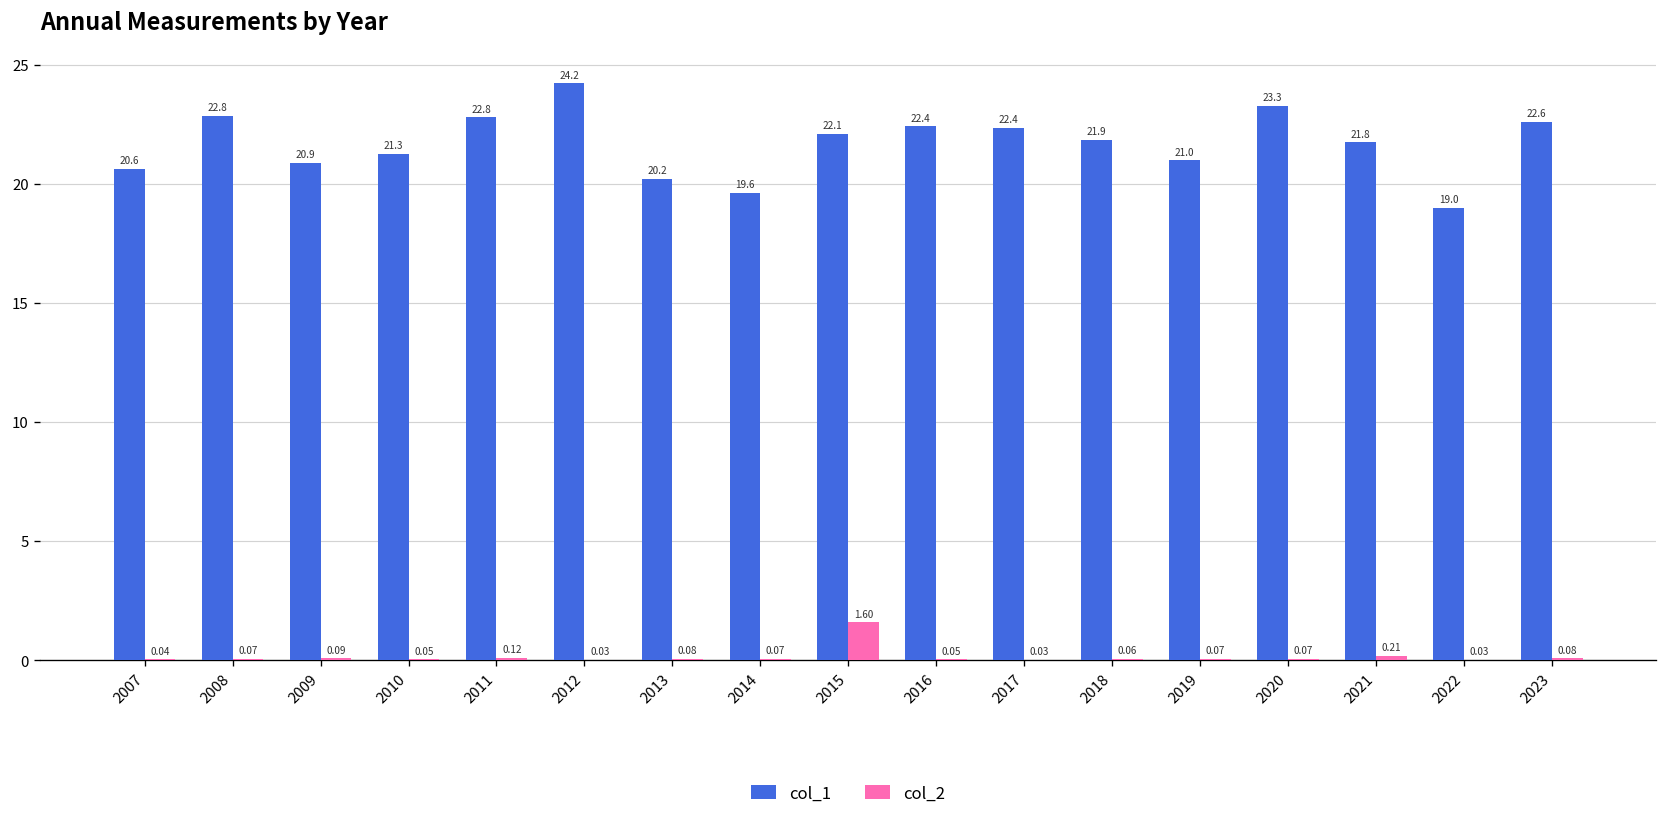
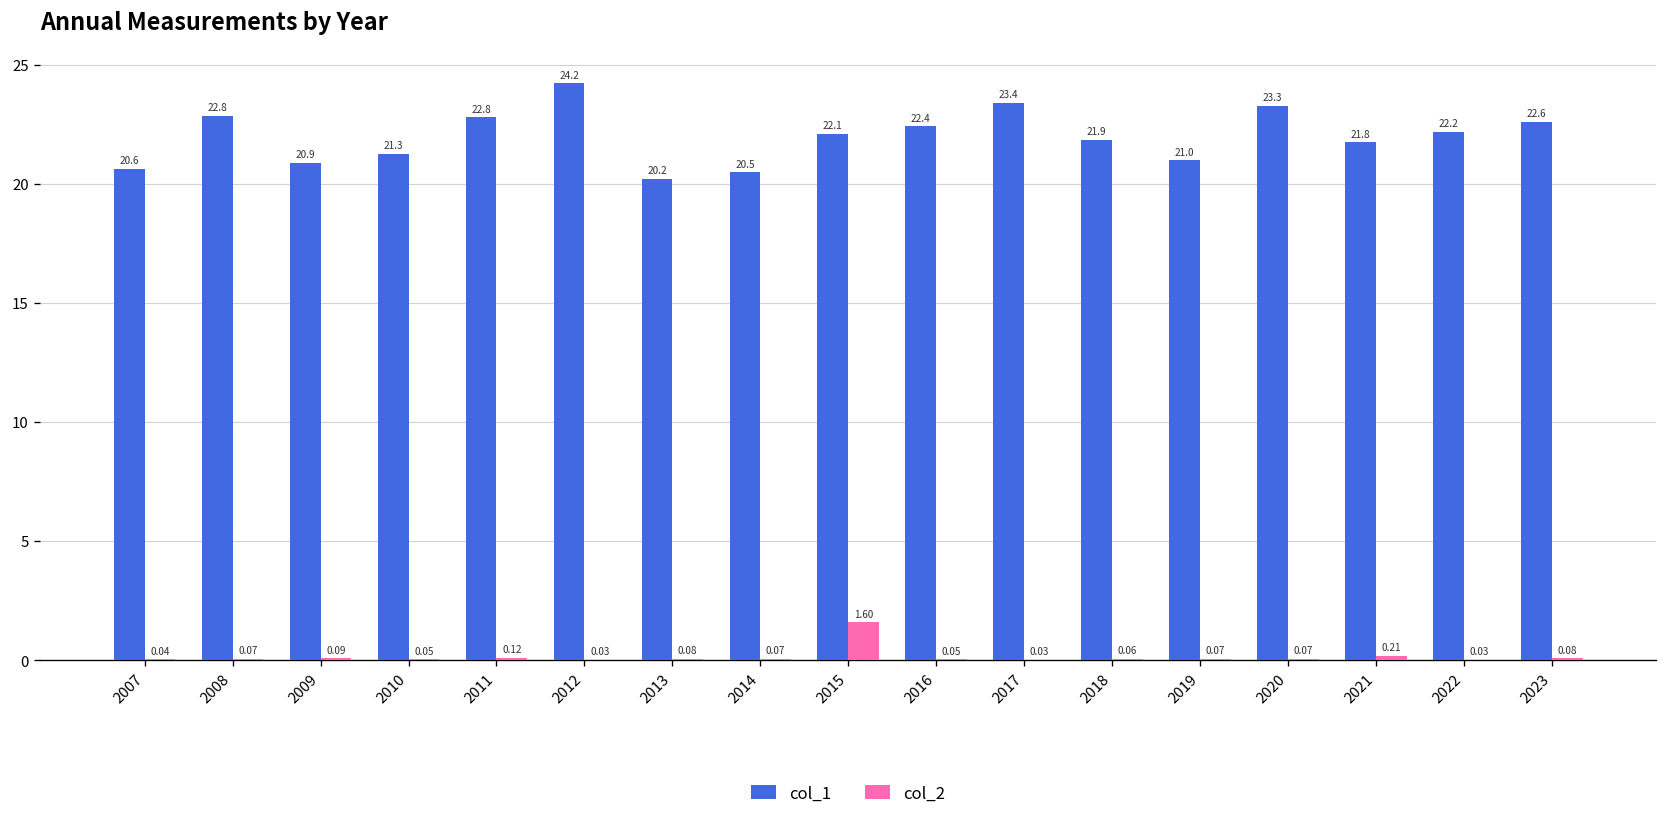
  {
    "col_1": {
      "2007": 20.6,
      "2008": 22.8,
      "2009": 20.9,
      "2010": 21.3,
      "2011": 22.8,
      "2012": 24.2,
      "2013": 20.2,
-     "2014": 19.6,
+     "2014": 20.5,
      "2015": 22.1,
      "2016": 22.4,
-     "2017": 22.4,
+     "2017": 23.4,
      "2018": 21.9,
      "2019": 21.0,
      "2020": 23.3,
      "2021": 21.8,
-     "2022": 19.0,
+     "2022": 22.2,
      "2023": 22.6
    },
    "col_2": {
      "2007": 0.04,
      "2008": 0.07,
      "2009": 0.09,
      "2010": 0.05,
      "2011": 0.12,
      "2012": 0.03,
      "2013": 0.08,
      "2014": 0.07,
      "2015": 1.60,
      "2016": 0.05,
      "2017": 0.03,
      "2018": 0.06,
      "2019": 0.07,
      "2020": 0.07,
      "2021": 0.21,
      "2022": 0.03,
      "2023": 0.08
    }
  }
